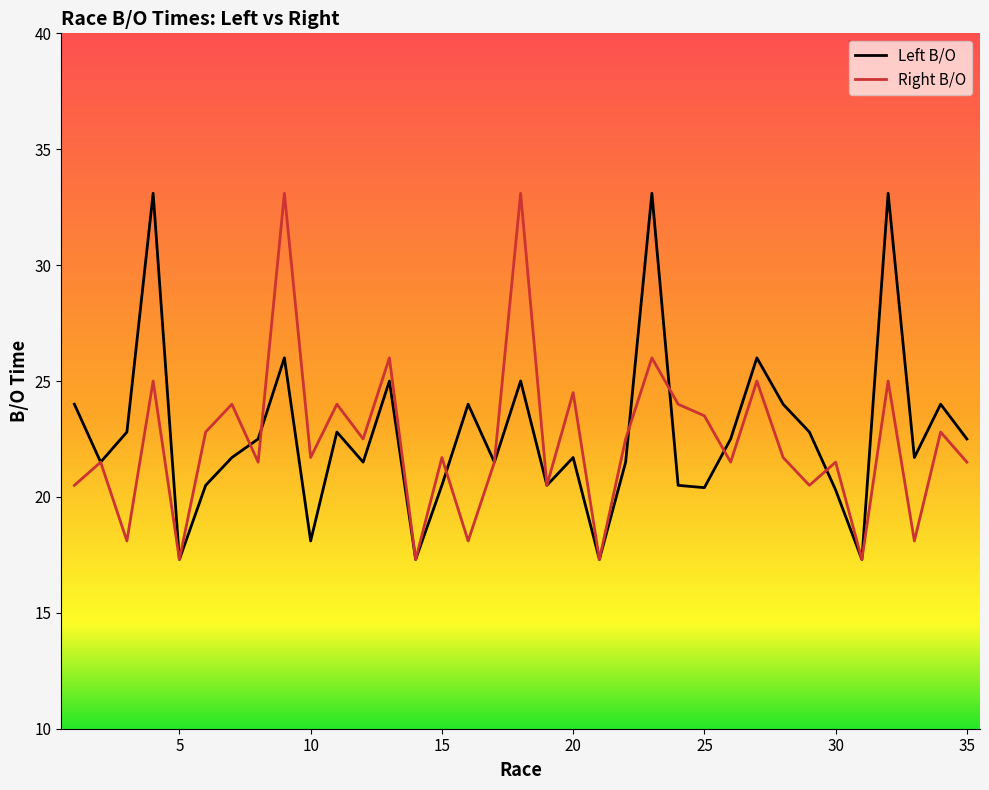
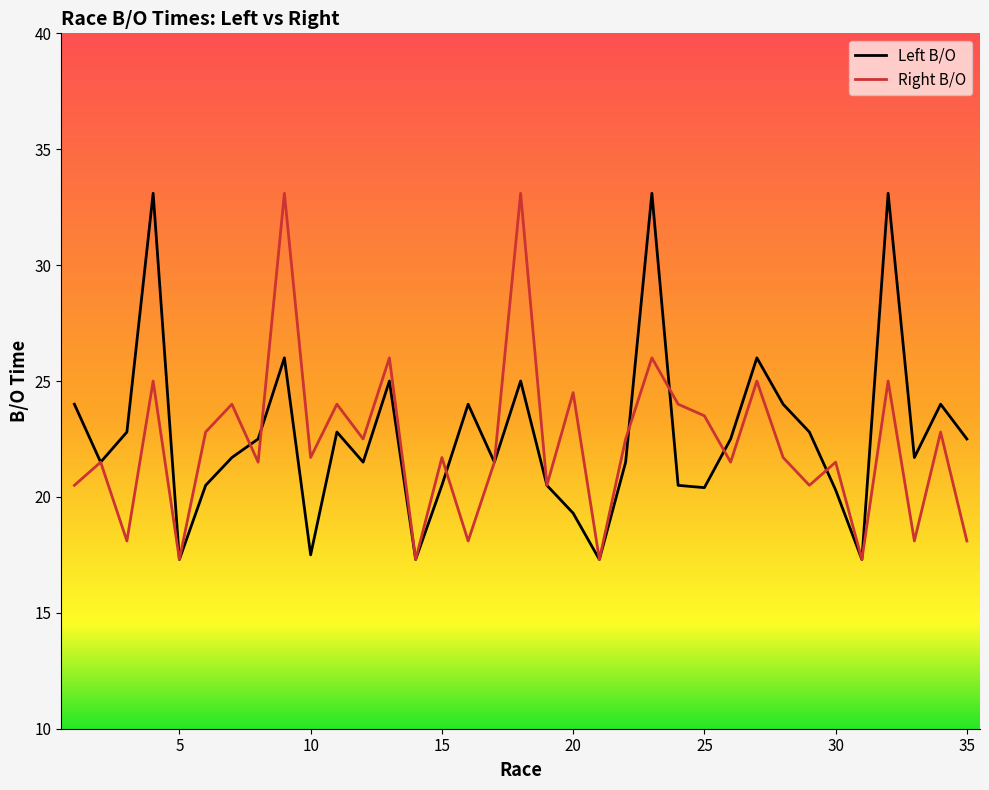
  {
    "Left B/O": {
-     "10": 18.1,
+     "10": 17.5,
      "15": 20.5,
-     "20": 21.7,
+     "20": 19.3,
      "25": 20.4,
      "30": 20.3,
      "35": 22.5
    },
    "Right B/O": {
      "10": 21.7,
      "15": 21.7,
      "20": 24.5,
      "25": 23.5,
      "30": 21.5,
-     "35": 21.5
+     "35": 18.1
    }
  }
